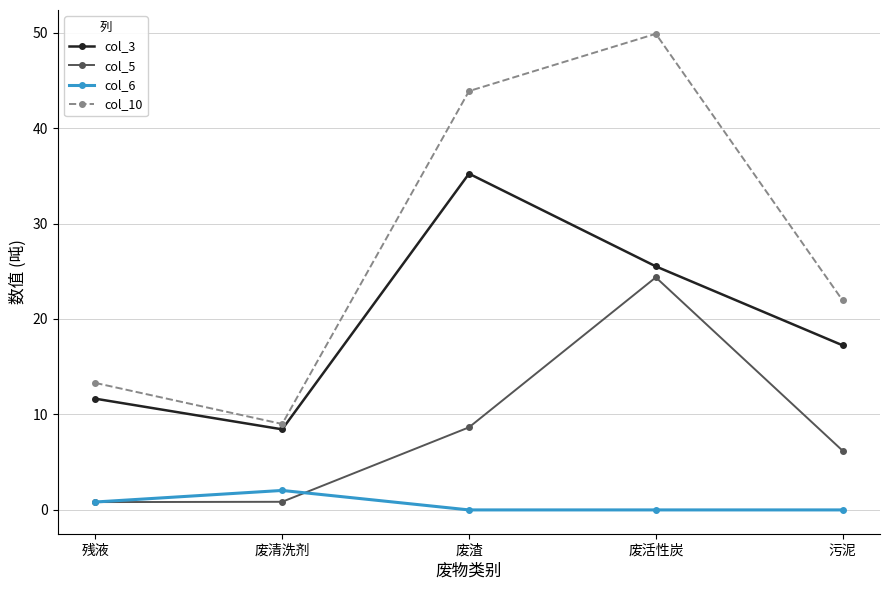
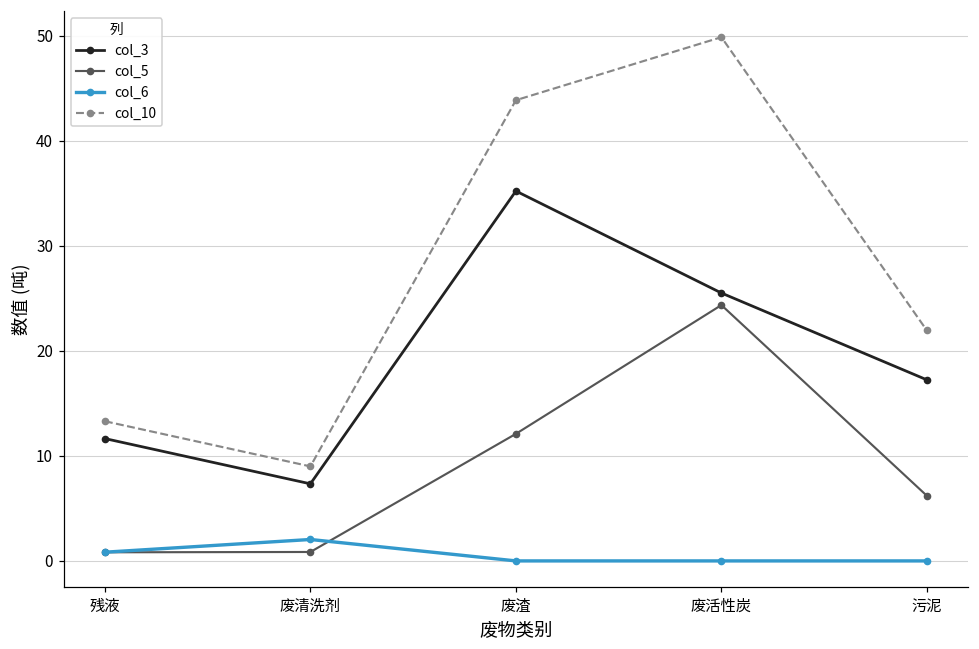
  {
    "col_3": {
      "残液": 12,
-     "废清洗剂": 8,
+     "废清洗剂": 7,
      "废渣": 35,
      "废活性炭": 26,
      "污泥": 17
    },
    "col_5": {
      "废清洗剂": 1,
-     "废渣": 9,
+     "废渣": 12,
      "废活性炭": 24,
      "污泥": 6
    },
    "col_6": {
      "废清洗剂": 2,
      "废渣": 0,
      "废活性炭": 0,
      "污泥": 0
    },
    "col_10": {
      "残液": 13,
      "废清洗剂": 9,
      "废渣": 44,
      "废活性炭": 50,
      "污泥": 22
    }
  }
